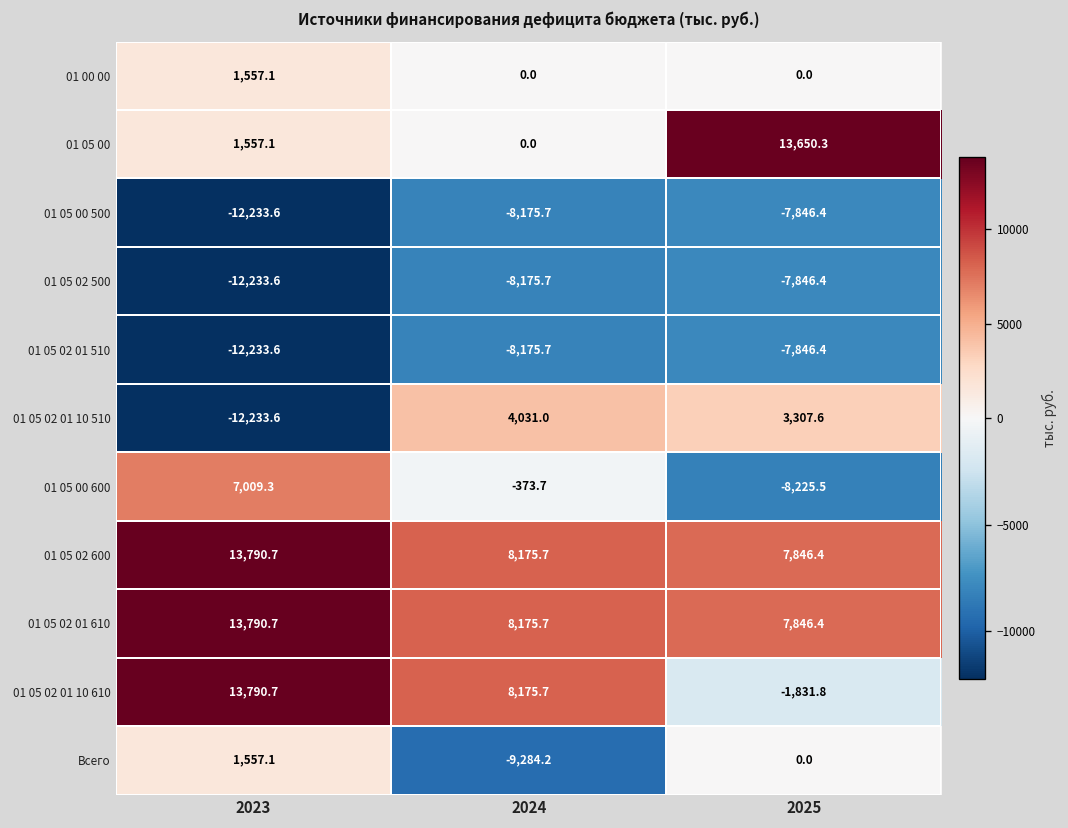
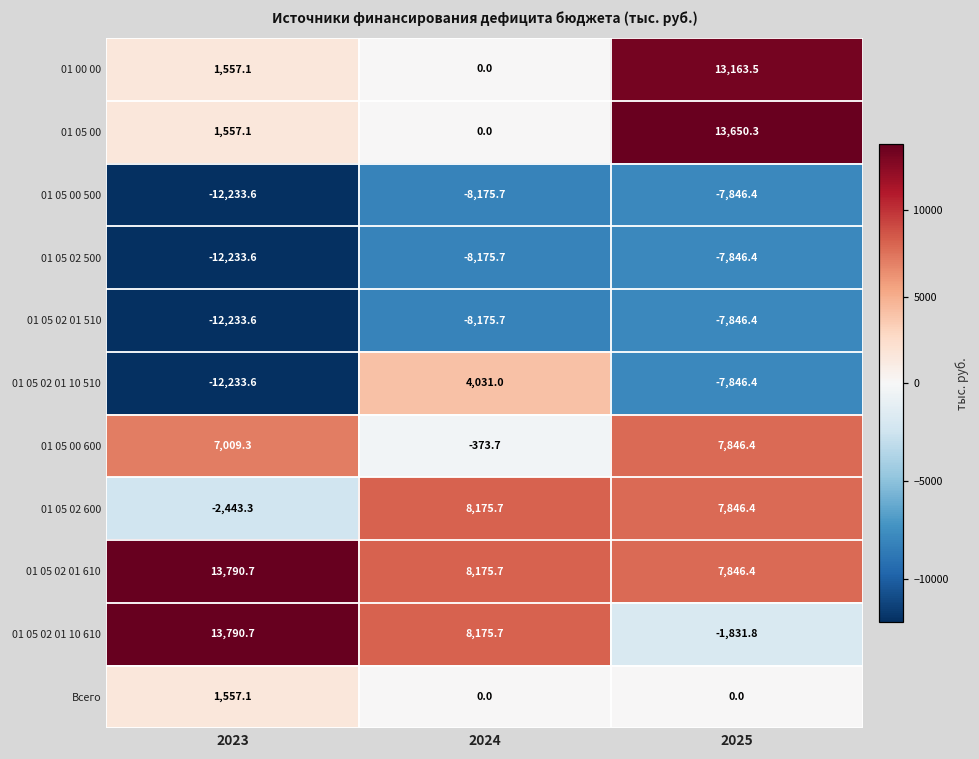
  {
    "01 00 00": {
      "2023": "1,557.1",
      "2024": "0.0",
-     "2025": "0.0"
+     "2025": "13,163.5"
    },
    "01 05 00": {
      "2023": "1,557.1",
      "2024": "0.0",
      "2025": "13,650.3"
    },
    "01 05 00 500": {
      "2023": "-12,233.6",
      "2024": "-8,175.7",
      "2025": "-7,846.4"
    },
    "01 05 02 500": {
      "2023": "-12,233.6",
      "2024": "-8,175.7",
      "2025": "-7,846.4"
    },
    "01 05 02 01 510": {
      "2023": "-12,233.6",
      "2024": "-8,175.7",
      "2025": "-7,846.4"
    },
    "01 05 02 01 10 510": {
      "2023": "-12,233.6",
      "2024": "4,031.0",
-     "2025": "3,307.6"
+     "2025": "-7,846.4"
    },
    "01 05 00 600": {
      "2023": "7,009.3",
      "2024": "-373.7",
-     "2025": "-8,225.5"
+     "2025": "7,846.4"
    },
    "01 05 02 600": {
-     "2023": "13,790.7",
+     "2023": "-2,443.3",
      "2024": "8,175.7",
      "2025": "7,846.4"
    },
    "01 05 02 01 610": {
      "2023": "13,790.7",
      "2024": "8,175.7",
      "2025": "7,846.4"
    },
    "01 05 02 01 10 610": {
      "2023": "13,790.7",
      "2024": "8,175.7",
      "2025": "-1,831.8"
    },
    "Всего": {
      "2023": "1,557.1",
-     "2024": "-9,284.2",
+     "2024": "0.0",
      "2025": "0.0"
    }
  }
